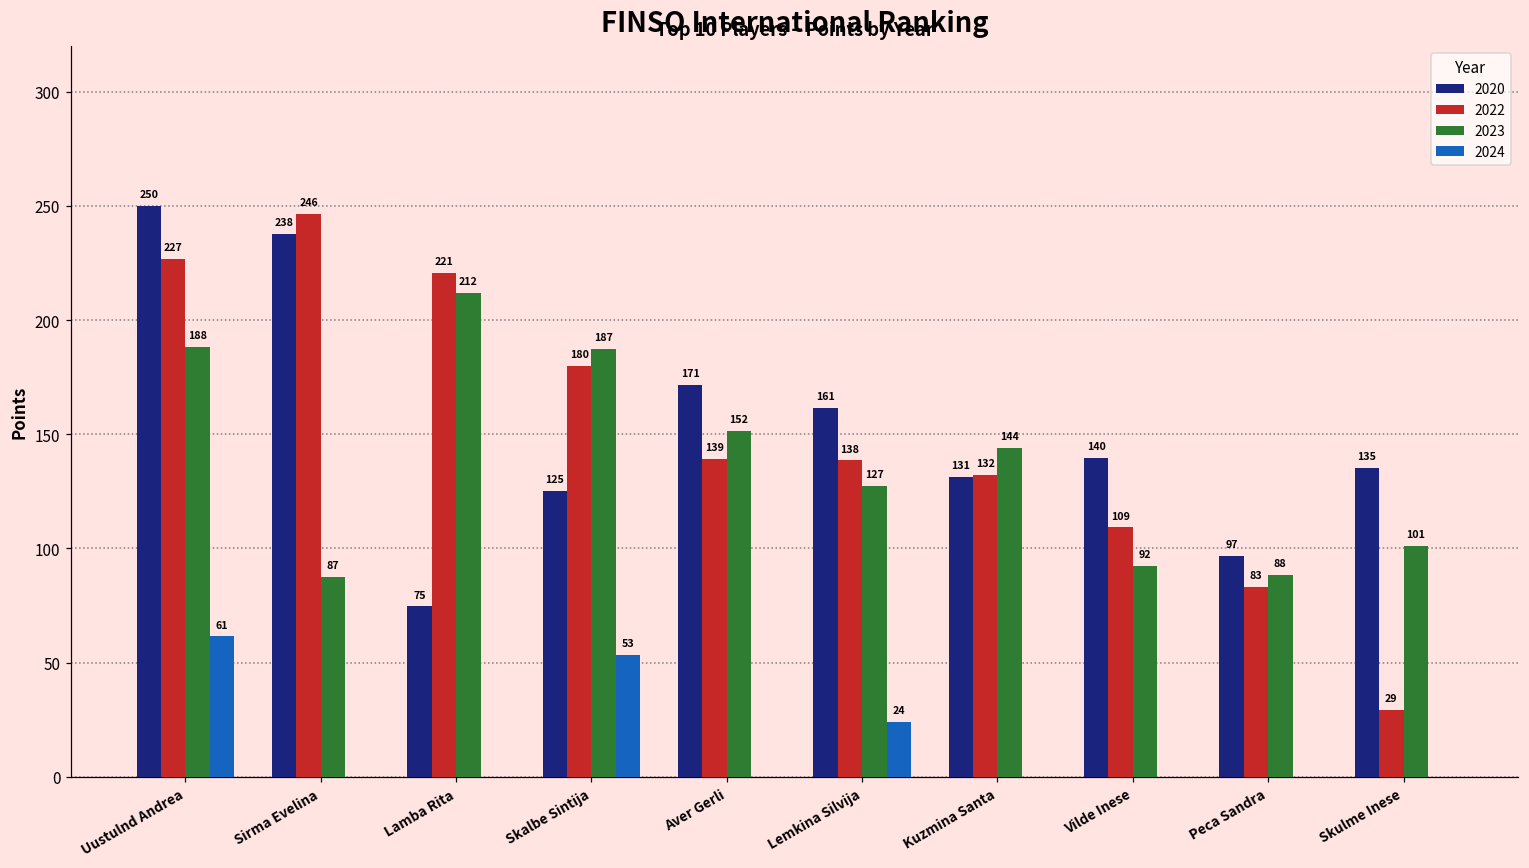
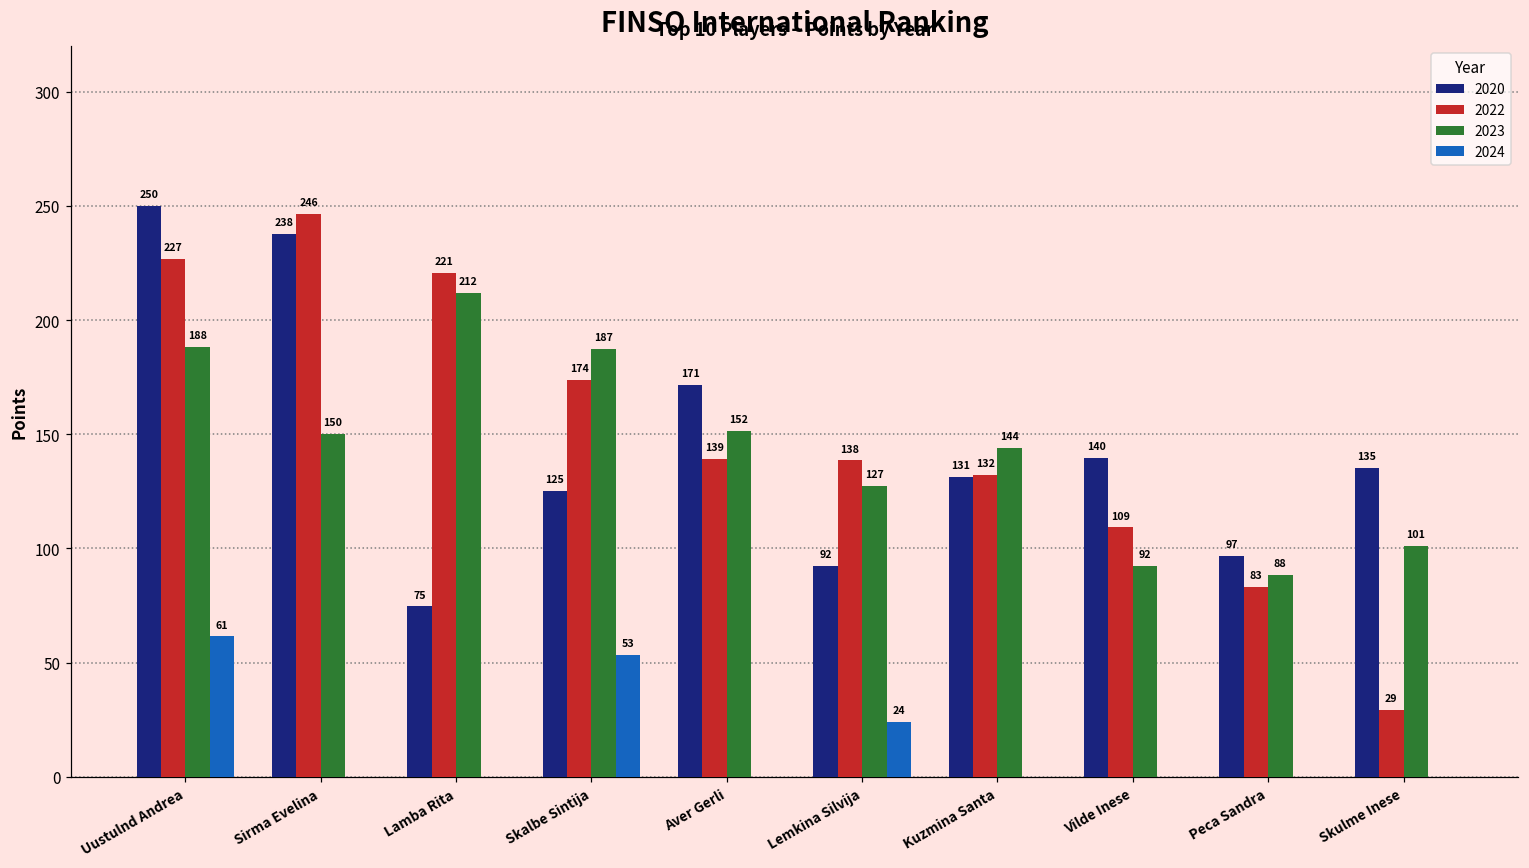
  {
    "2020": {
      "Uustulnd Andrea": 250,
      "Sirma Evelina": 238,
      "Lamba Rita": 75,
      "Skalbe Sintija": 125,
      "Aver Gerli": 171,
-     "Lemkina Silvija": 161,
+     "Lemkina Silvija": 92,
      "Kuzmina Santa": 131,
      "Vilde Inese": 140,
      "Peca Sandra": 97,
      "Skulme Inese": 135
    },
    "2022": {
      "Uustulnd Andrea": 227,
      "Sirma Evelina": 246,
      "Lamba Rita": 221,
-     "Skalbe Sintija": 180,
+     "Skalbe Sintija": 174,
      "Aver Gerli": 139,
      "Lemkina Silvija": 138,
      "Kuzmina Santa": 132,
      "Vilde Inese": 109,
      "Peca Sandra": 83,
      "Skulme Inese": 29
    },
    "2023": {
      "Uustulnd Andrea": 188,
-     "Sirma Evelina": 87,
+     "Sirma Evelina": 150,
      "Lamba Rita": 212,
      "Skalbe Sintija": 187,
      "Aver Gerli": 152,
      "Lemkina Silvija": 127,
      "Kuzmina Santa": 144,
      "Vilde Inese": 92,
      "Peca Sandra": 88,
      "Skulme Inese": 101
    },
    "2024": {
      "Uustulnd Andrea": 61,
      "Skalbe Sintija": 53,
      "Lemkina Silvija": 24
    }
  }
